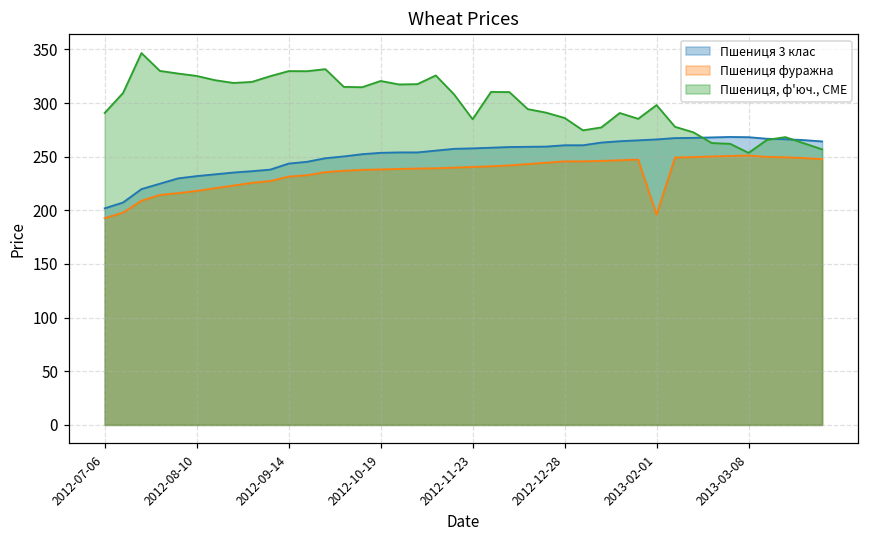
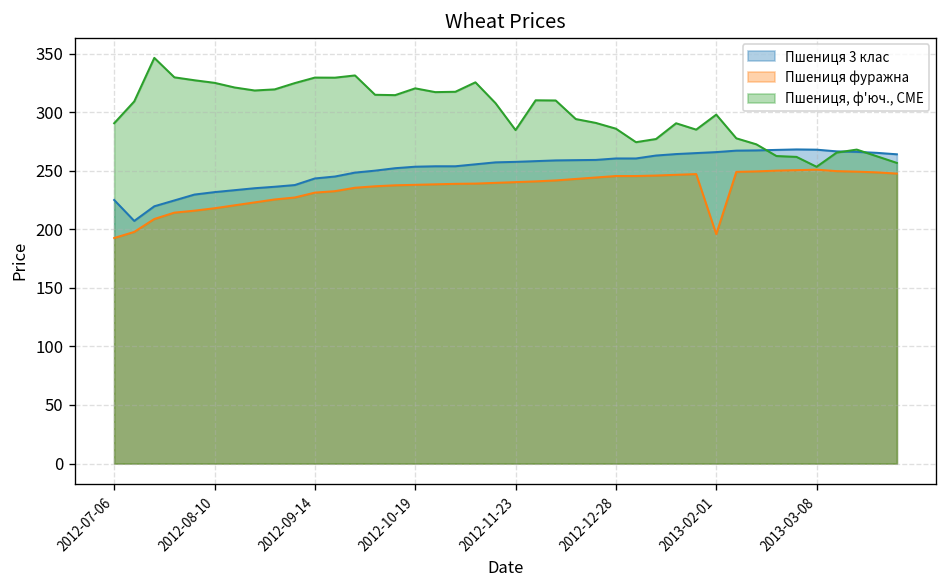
  {
    "Пшениця 3 клас": {
-     "2012-07-06": 200,
+     "2012-07-06": 230,
      "2012-08-10": 230,
      "2012-09-14": 240,
      "2012-10-19": 250,
      "2012-11-23": 260,
      "2012-12-28": 260,
      "2013-02-01": 270,
      "2013-03-08": 270
    },
    "Пшениця фуражна": {
      "2012-07-06": 190,
      "2012-08-10": 220,
      "2012-09-14": 230,
      "2012-10-19": 240,
      "2012-11-23": 240,
      "2012-12-28": 250,
      "2013-02-01": 200
    },
    "Пшениця, ф'юч., CME": {
      "2012-07-06": 290,
      "2012-08-10": 330,
      "2012-09-14": 330,
      "2012-10-19": 320,
      "2012-11-23": 280,
      "2012-12-28": 290,
      "2013-02-01": 300
    }
  }
